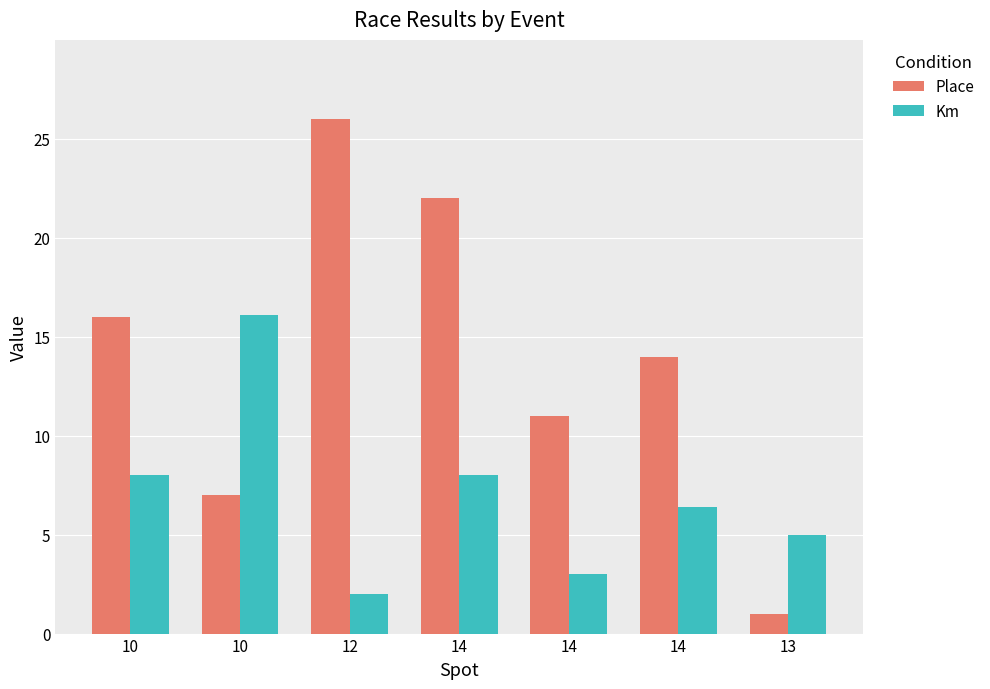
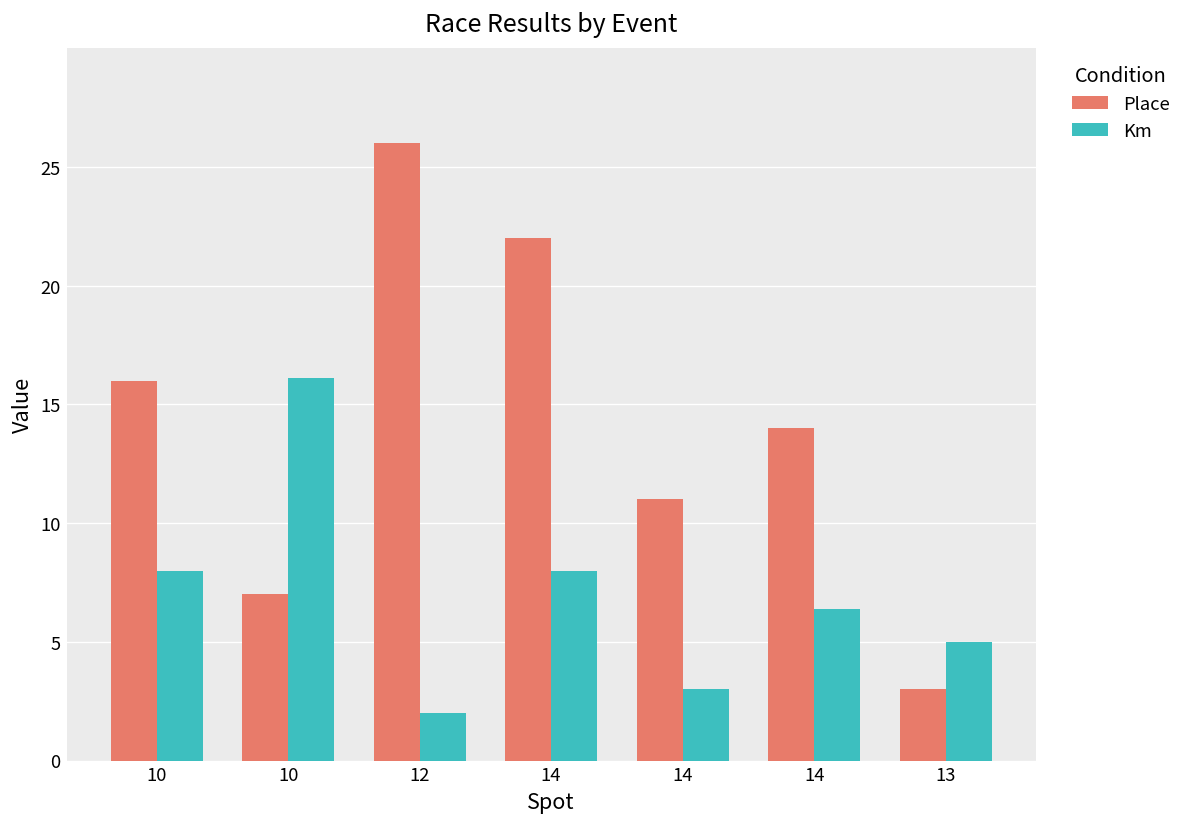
  {
    "Place": {
      "12": 26,
-     "13": 1
+     "13": 3
    },
    "Km": {
      "12": 2,
      "13": 5
    }
  }
